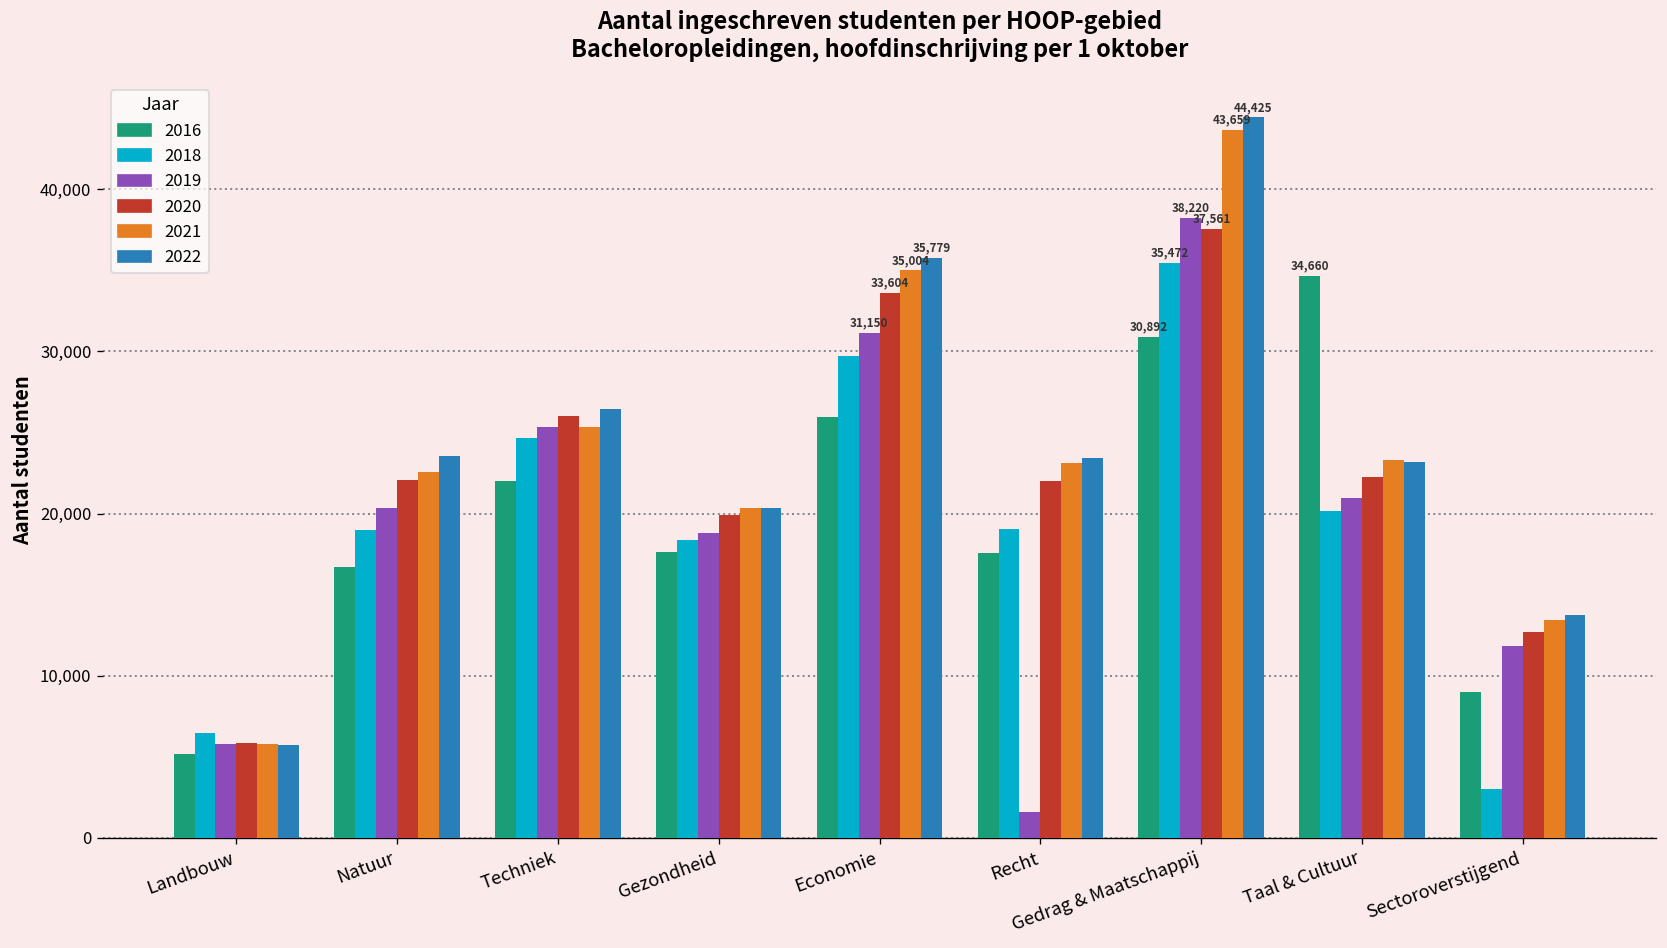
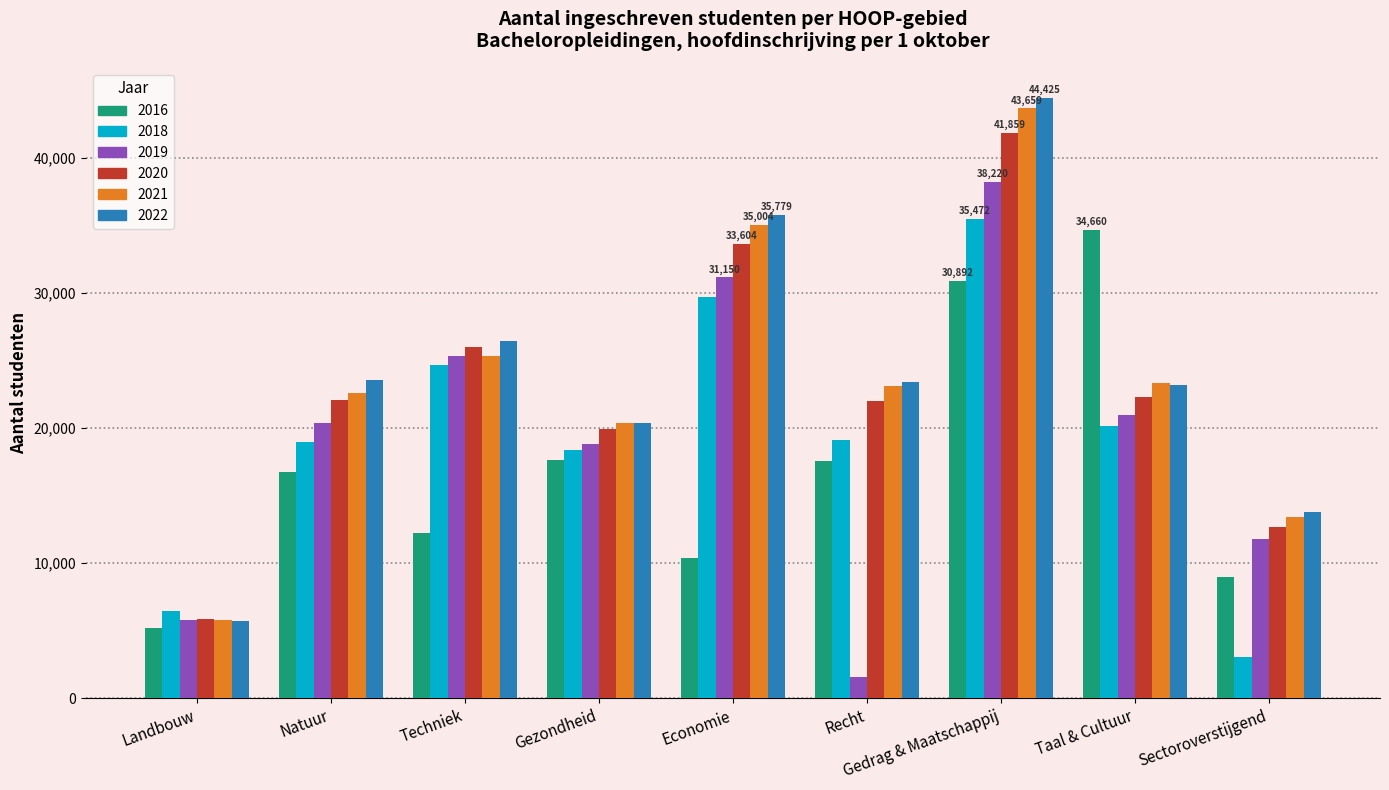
  {
    "2016": {
      "Landbouw": "5,200",
      "Natuur": "16,700",
-     "Techniek": "22,000",
+     "Techniek": "12,300",
      "Gezondheid": "17,600",
-     "Economie": "25,900",
+     "Economie": "10,400",
      "Recht": "17,600",
      "Sectoroverstijgend": "9,000"
    },
    "2018": {
      "Gedrag & Maatschappij": "35,472"
    },
    "2019": {
      "Economie": "31,150",
      "Gedrag & Maatschappij": "38,220"
    },
    "2020": {
      "Economie": "33,604",
-     "Gedrag & Maatschappij": "37,561"
+     "Gedrag & Maatschappij": "41,859"
    },
    "2021": {
      "Economie": "35,004",
      "Gedrag & Maatschappij": "43,659"
    },
    "2022": {
      "Economie": "35,779",
      "Gedrag & Maatschappij": "44,425"
    }
  }
